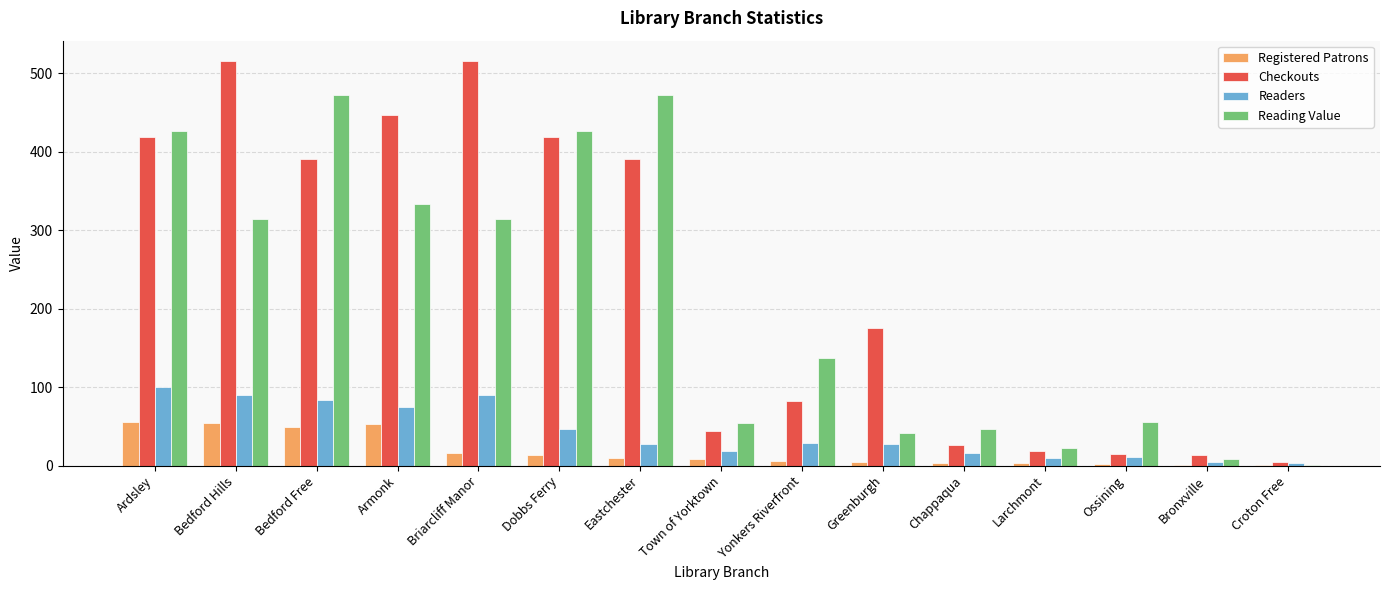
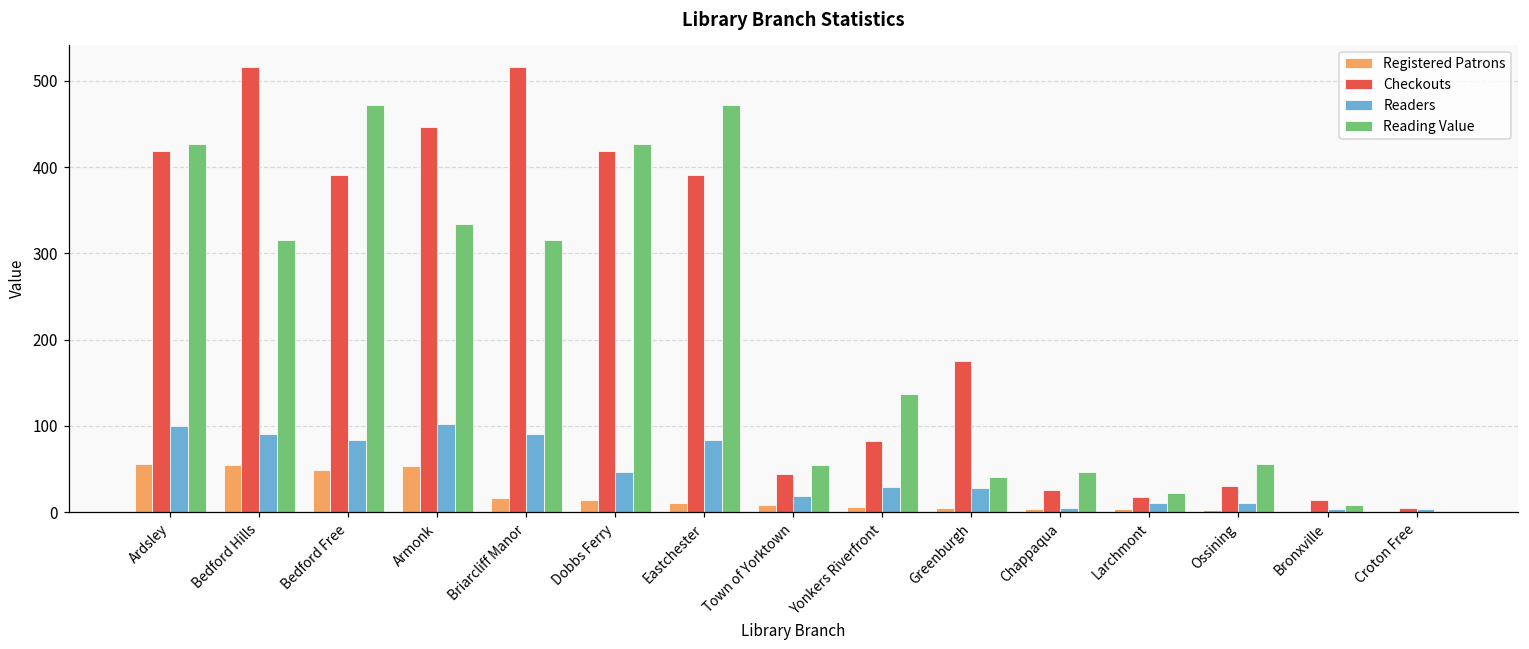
  {
    "Registered Patrons": {
      "Ardsley": 60,
      "Bedford Hills": 50,
      "Bedford Free": 50,
      "Armonk": 50,
      "Briarcliff Manor": 20,
      "Dobbs Ferry": 10,
      "Eastchester": 10,
      "Town of Yorktown": 10,
      "Yonkers Riverfront": 10,
      "Greenburgh": 10
    },
    "Checkouts": {
      "Ardsley": 420,
      "Bedford Hills": 520,
      "Bedford Free": 390,
      "Armonk": 450,
      "Briarcliff Manor": 520,
      "Dobbs Ferry": 420,
      "Eastchester": 390,
      "Town of Yorktown": 40,
      "Yonkers Riverfront": 80,
      "Greenburgh": 180,
      "Chappaqua": 30,
      "Larchmont": 20,
-     "Ossining": 20,
+     "Ossining": 30,
      "Bronxville": 10,
      "Croton Free": 10
    },
    "Readers": {
      "Ardsley": 100,
      "Bedford Hills": 90,
      "Bedford Free": 80,
-     "Armonk": 80,
+     "Armonk": 100,
      "Briarcliff Manor": 90,
      "Dobbs Ferry": 50,
-     "Eastchester": 30,
+     "Eastchester": 80,
      "Town of Yorktown": 20,
      "Yonkers Riverfront": 30,
      "Greenburgh": 30,
-     "Chappaqua": 20,
+     "Chappaqua": 10,
      "Larchmont": 10,
      "Ossining": 10,
      "Bronxville": 0
    },
    "Reading Value": {
      "Ardsley": 430,
      "Bedford Hills": 310,
      "Bedford Free": 470,
      "Armonk": 330,
      "Briarcliff Manor": 310,
      "Dobbs Ferry": 430,
      "Eastchester": 470,
      "Town of Yorktown": 50,
      "Yonkers Riverfront": 140,
      "Greenburgh": 40,
      "Chappaqua": 50,
      "Larchmont": 20,
      "Ossining": 60,
      "Bronxville": 10
    }
  }
